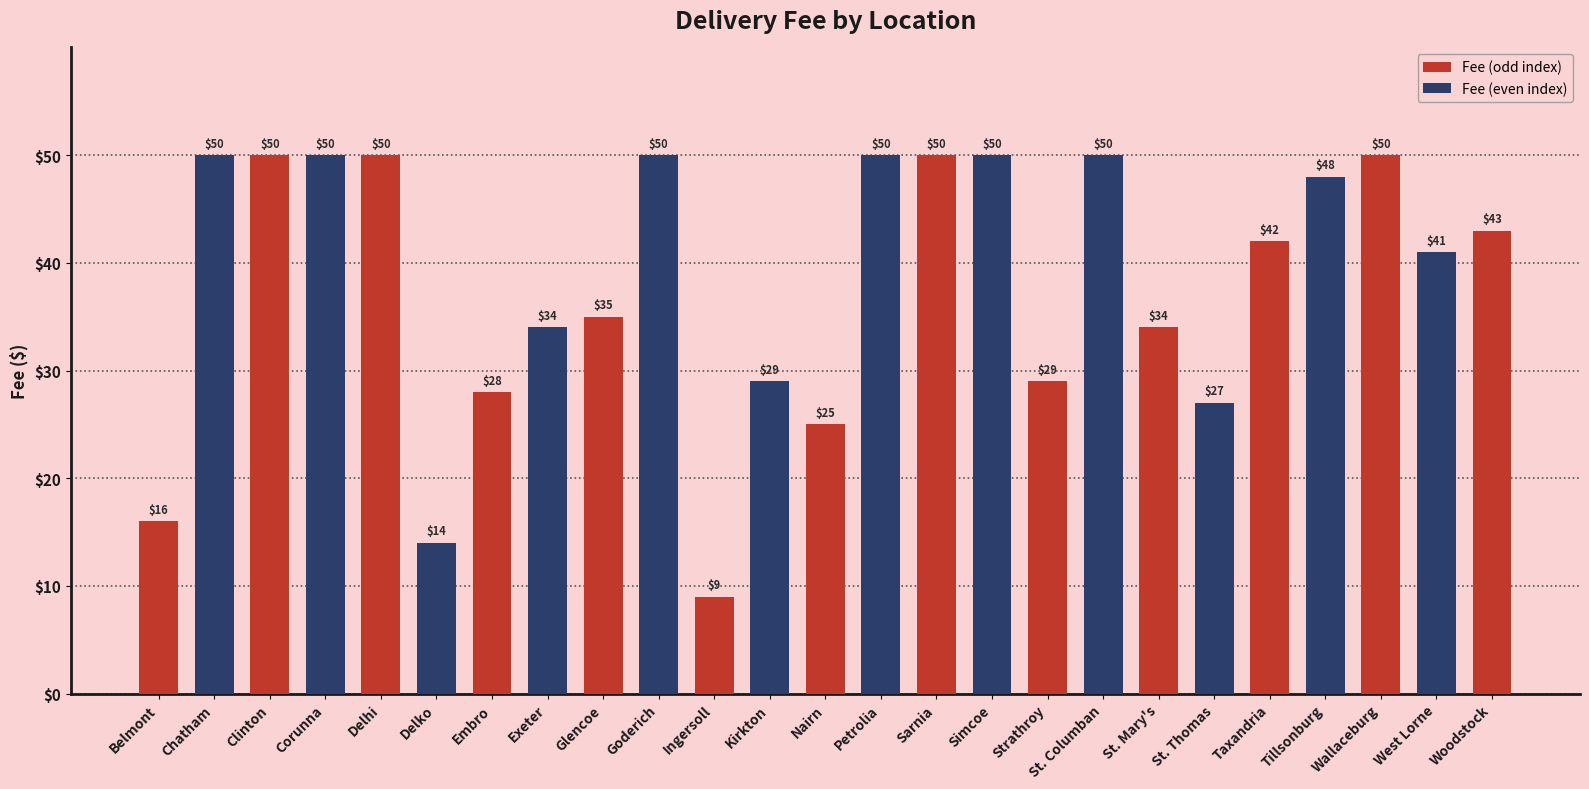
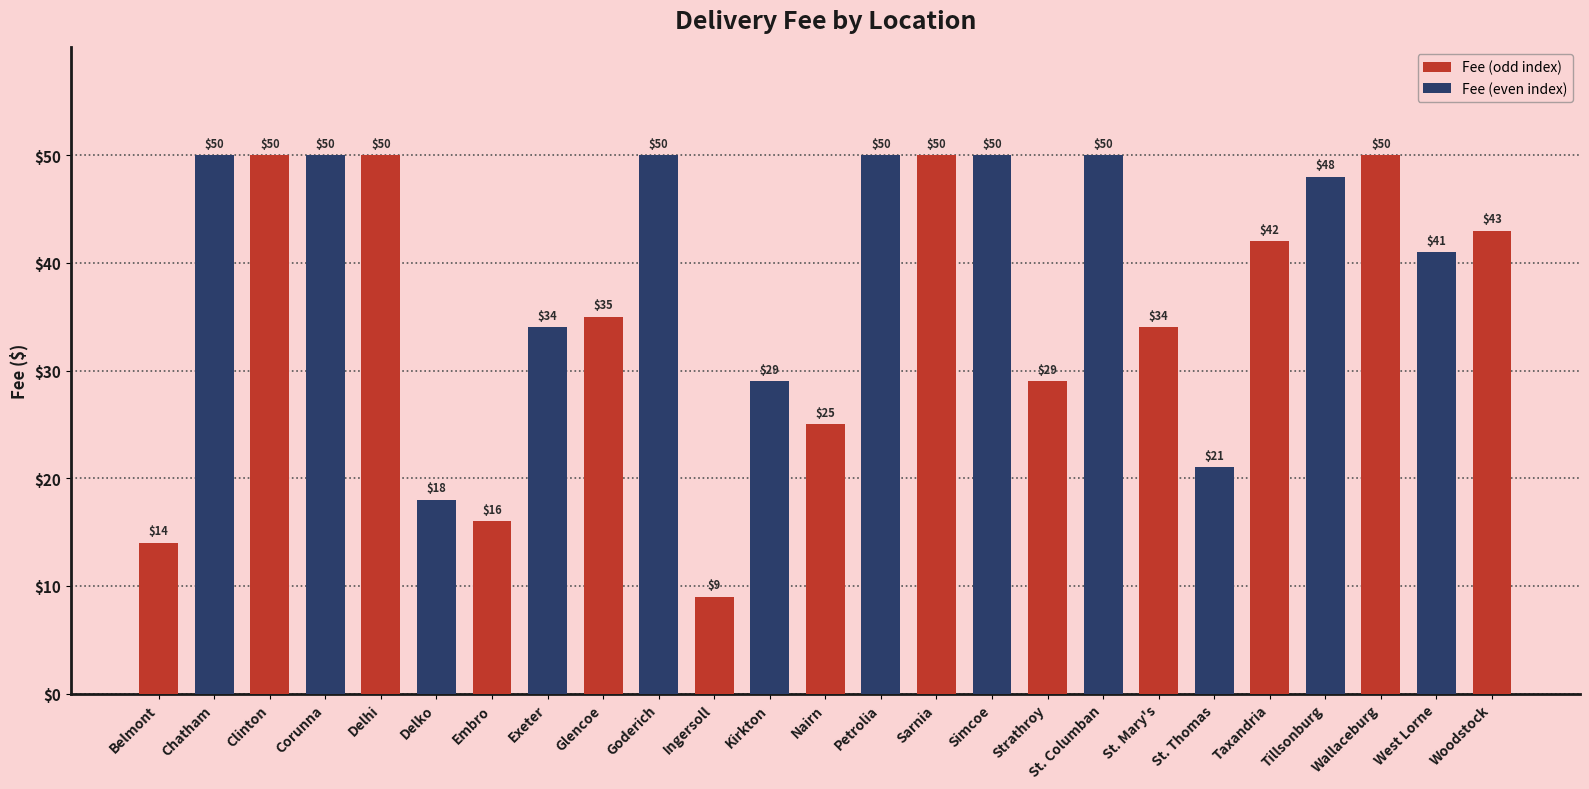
  {
-   "Belmont": "$16",
+   "Belmont": "$14",
    "Chatham": "$50",
    "Clinton": "$50",
    "Corunna": "$50",
    "Delhi": "$50",
-   "Delko": "$14",
-   "Embro": "$28",
+   "Delko": "$18",
+   "Embro": "$16",
    "Exeter": "$34",
    "Glencoe": "$35",
    "Goderich": "$50",
    "Ingersoll": "$9",
    "Kirkton": "$29",
    "Nairn": "$25",
    "Petrolia": "$50",
    "Sarnia": "$50",
    "Simcoe": "$50",
    "Strathroy": "$29",
    "St. Columban": "$50",
    "St. Mary's": "$34",
-   "St. Thomas": "$27",
+   "St. Thomas": "$21",
    "Taxandria": "$42",
    "Tillsonburg": "$48",
    "Wallaceburg": "$50",
    "West Lorne": "$41",
    "Woodstock": "$43"
  }
